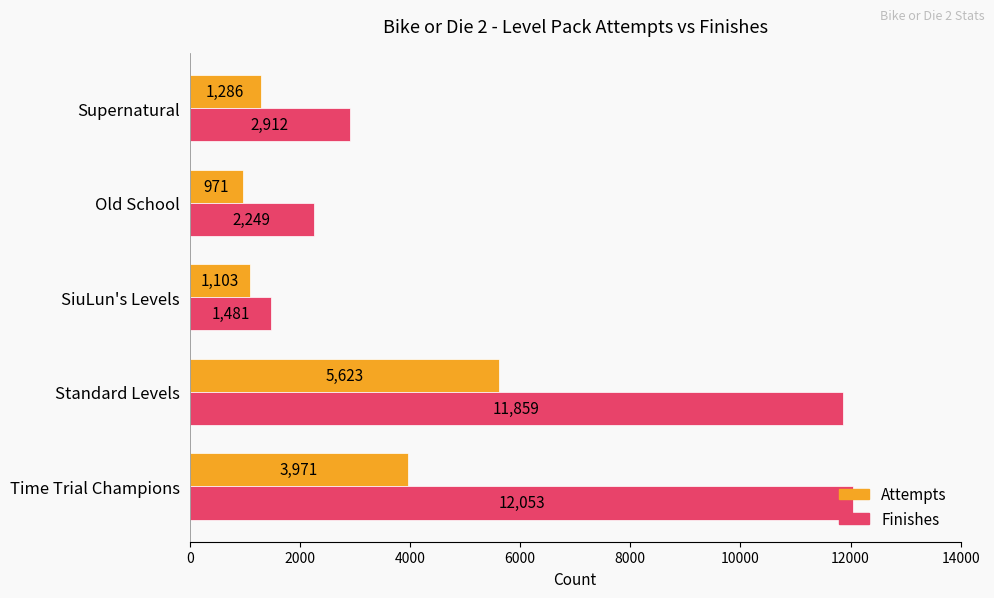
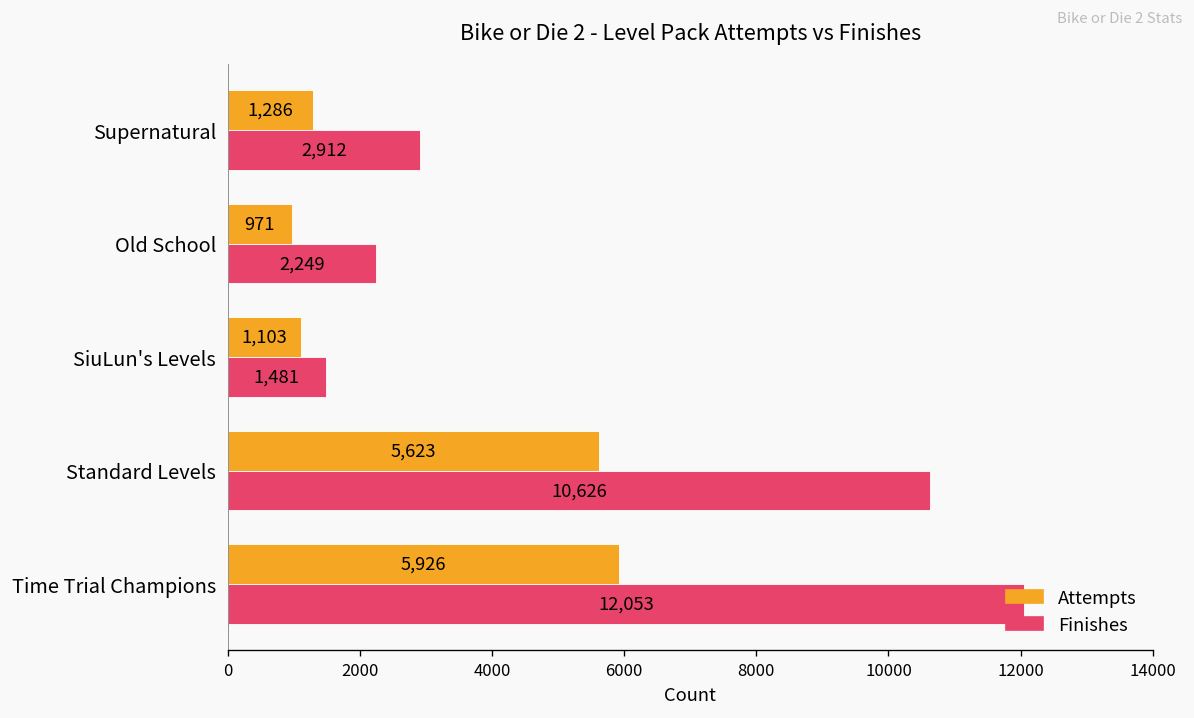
  {
    "Attempts": {
      "Supernatural": "1,286",
      "Old School": "971",
      "SiuLun's Levels": "1,103",
      "Standard Levels": "5,623",
-     "Time Trial Champions": "3,971"
+     "Time Trial Champions": "5,926"
    },
    "Finishes": {
      "Supernatural": "2,912",
      "Old School": "2,249",
      "SiuLun's Levels": "1,481",
-     "Standard Levels": "11,859",
+     "Standard Levels": "10,626",
      "Time Trial Champions": "12,053"
    }
  }
